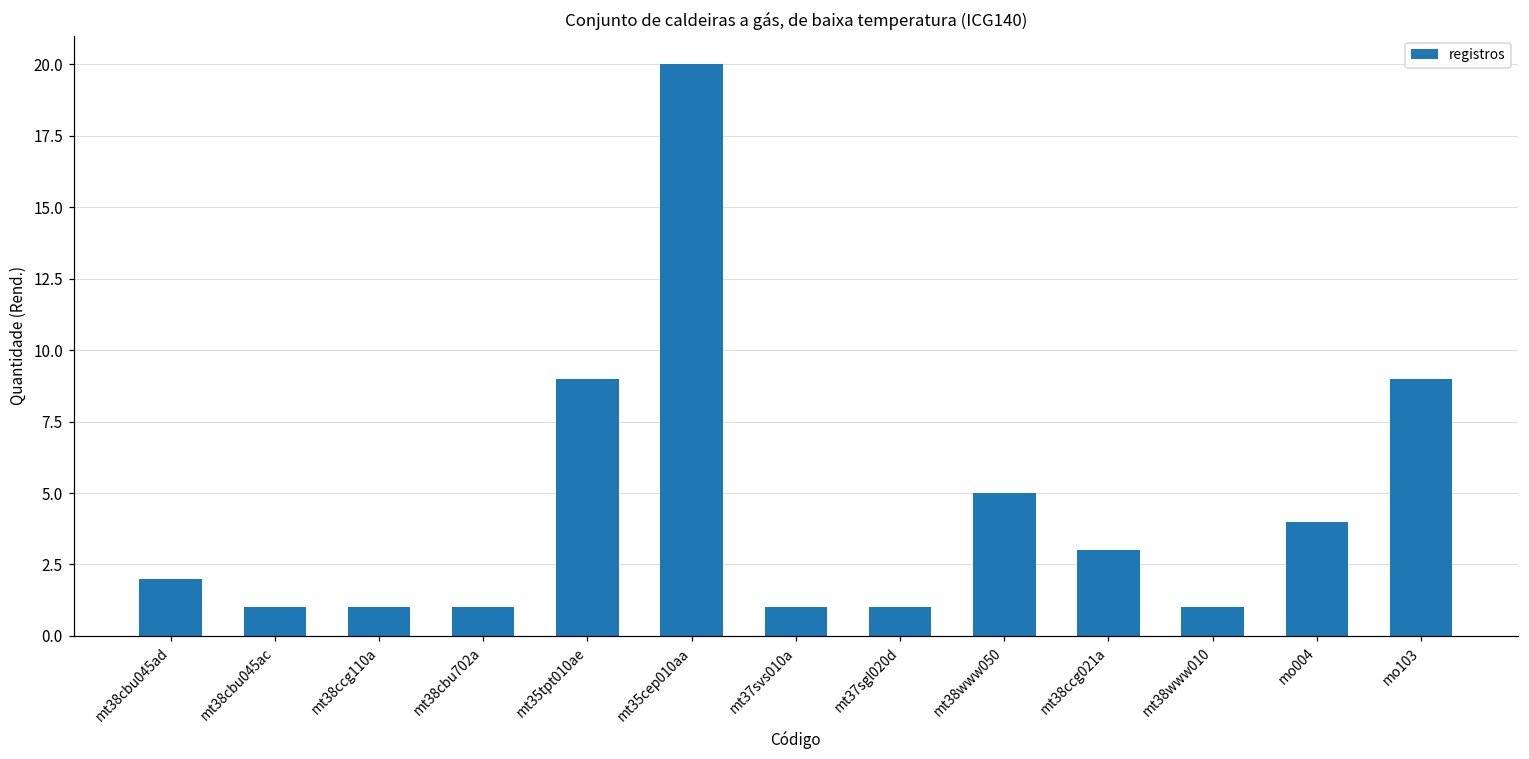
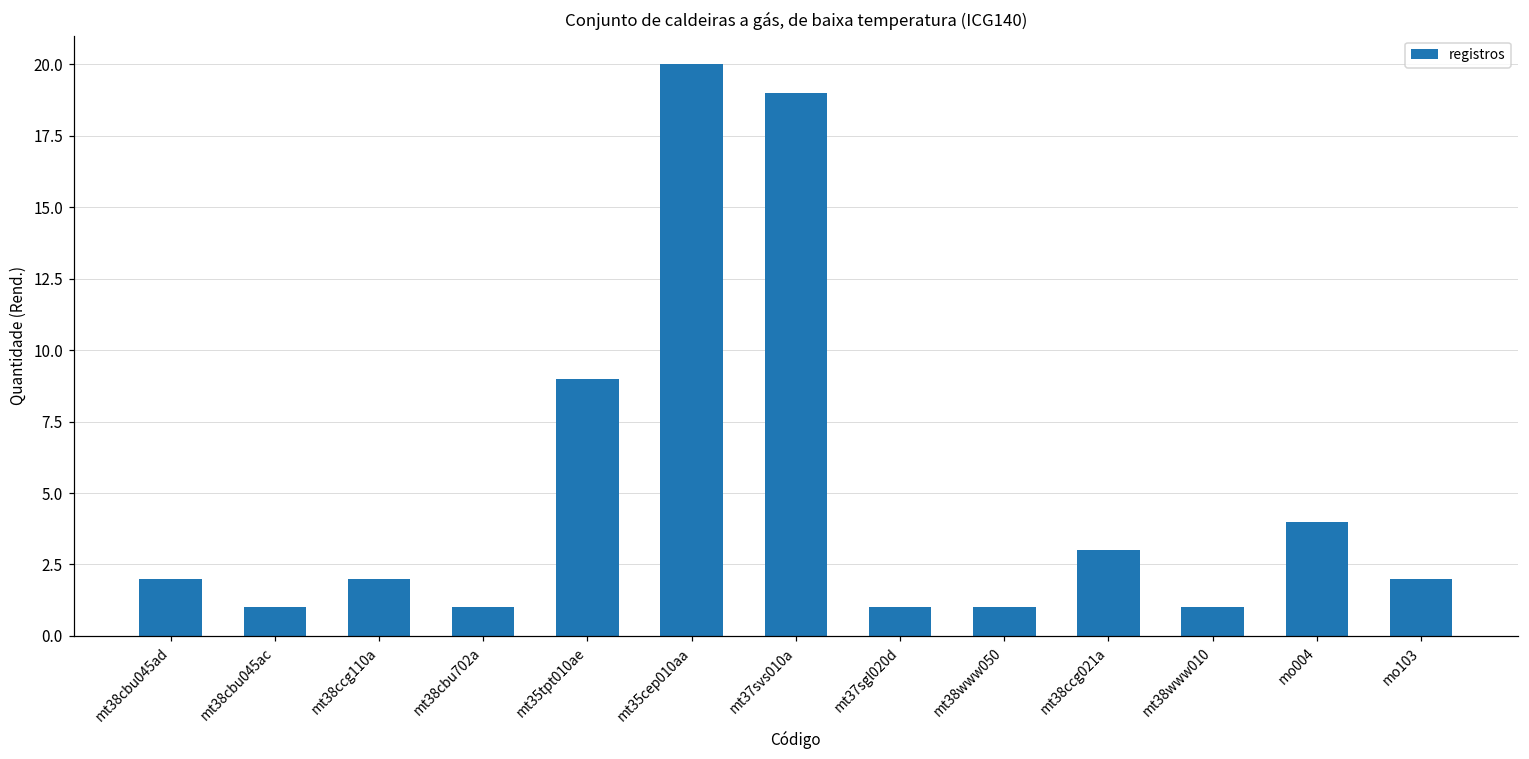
  {
    "mt38cbu045ad": 2,
    "mt38cbu045ac": 1,
-   "mt38ccg110a": 1,
+   "mt38ccg110a": 2,
    "mt38cbu702a": 1,
    "mt35tpt010ae": 9,
    "mt35cep010aa": 20,
-   "mt37svs010a": 1,
+   "mt37svs010a": 19,
    "mt37sgl020d": 1,
-   "mt38www050": 5,
+   "mt38www050": 1,
    "mt38ccg021a": 3,
    "mt38www010": 1,
    "mo004": 4,
-   "mo103": 9
+   "mo103": 2
  }
